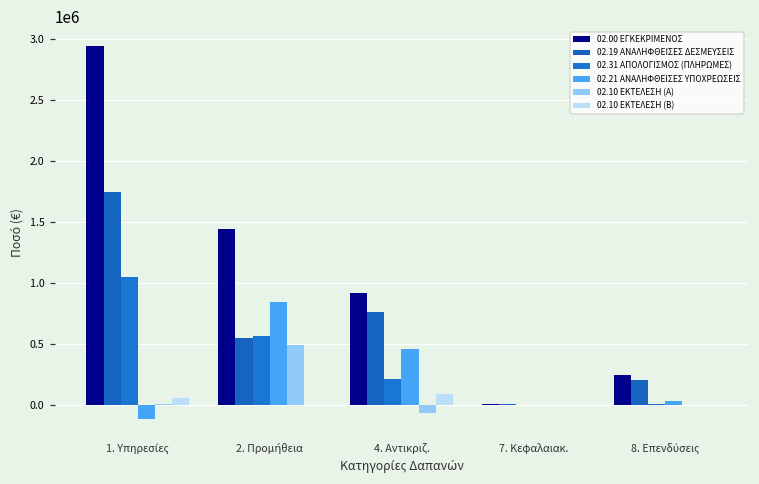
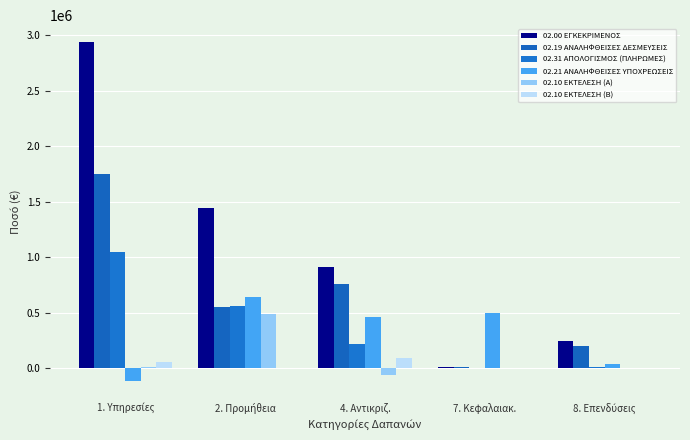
  {
    "02.00 ΕΓΚΕΚΡΙΜΕΝΟΣ": {
      "1. Υπηρεσίες": 2940000,
      "2. Προμήθεια": 1440000,
      "4. Αντικριζ.": 920000,
      "8. Επενδύσεις": 250000
    },
    "02.21 ΑΝΑΛΗΦΘΕΙΣΕΣ ΥΠΟΧΡΕΩΣΕΙΣ": {
      "1. Υπηρεσίες": -110000,
-     "2. Προμήθεια": 840000,
+     "2. Προμήθεια": 640000,
      "4. Αντικριζ.": 460000,
-     "7. Κεφαλαιακ.": 0,
+     "7. Κεφαλαιακ.": 500000,
      "8. Επενδύσεις": 40000
    }
  }
